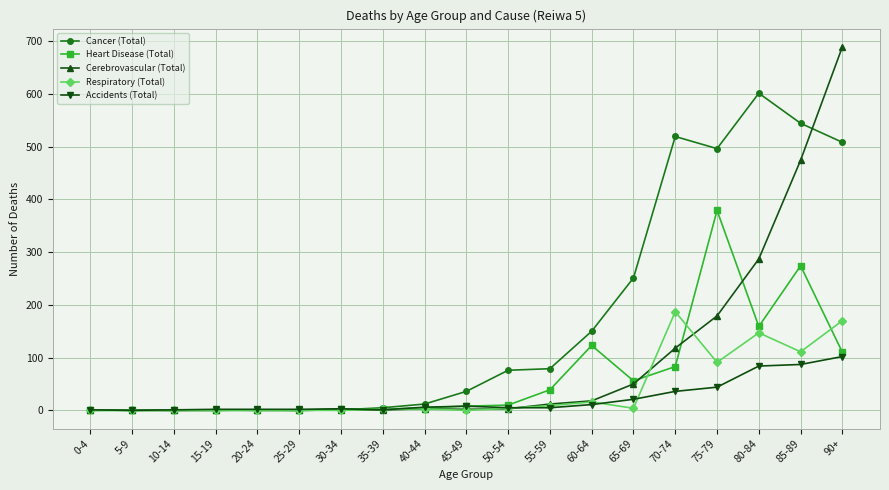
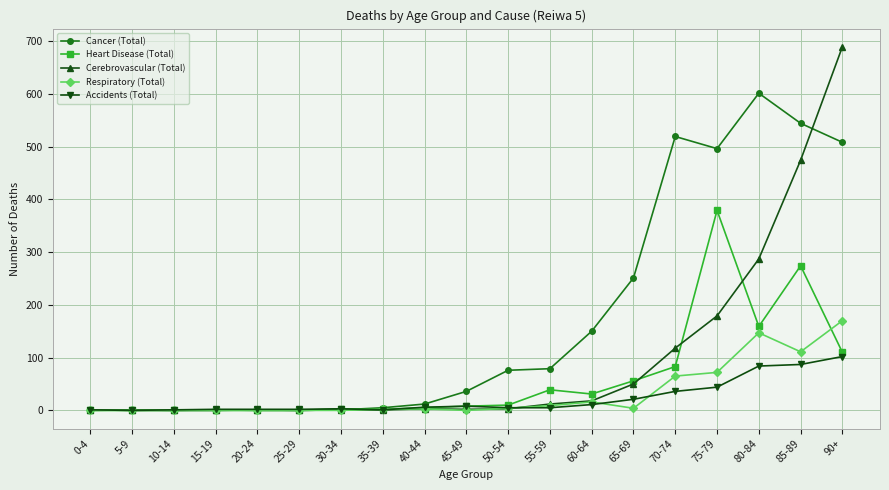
  {
    "Heart Disease (Total)": {
      "50-54": 10,
      "55-59": 40,
-     "60-64": 120,
+     "60-64": 30,
      "65-69": 60,
      "70-74": 80,
      "75-79": 380,
      "80-84": 160,
      "85-89": 270,
      "90+": 110
    },
    "Respiratory (Total)": {
      "65-69": 0,
-     "70-74": 190,
-     "75-79": 90,
+     "70-74": 70,
+     "75-79": 70,
      "80-84": 150,
      "85-89": 110,
      "90+": 170
    }
  }
